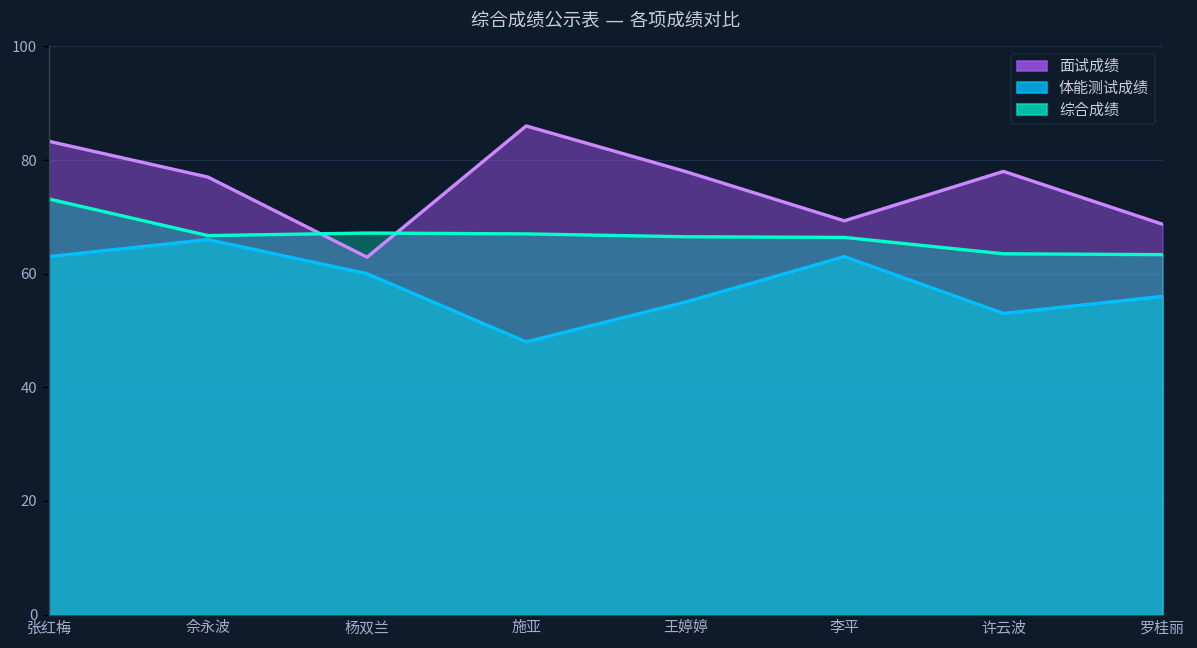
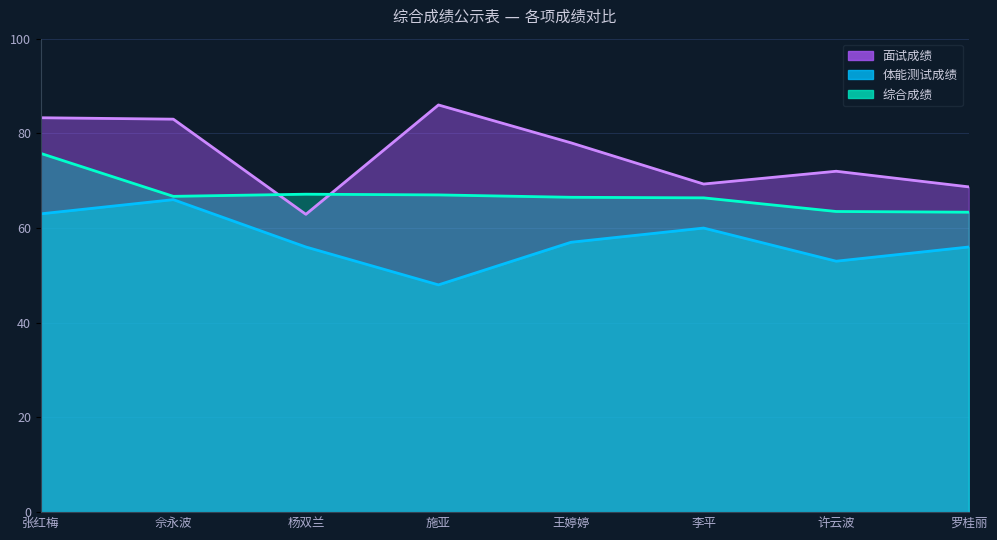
  {
    "面试成绩": {
      "张红梅": 83,
-     "佘永波": 77,
+     "佘永波": 83,
      "杨双兰": 63,
      "施亚": 86,
      "王婷婷": 78,
      "李平": 69,
-     "许云波": 78,
+     "许云波": 72,
      "罗桂丽": 69
    },
    "体能测试成绩": {
      "张红梅": 63,
      "佘永波": 66,
-     "杨双兰": 60,
+     "杨双兰": 56,
      "施亚": 48,
-     "王婷婷": 55,
-     "李平": 63,
+     "王婷婷": 57,
+     "李平": 60,
      "许云波": 53,
      "罗桂丽": 56
    },
    "综合成绩": {
-     "张红梅": 73,
+     "张红梅": 76,
      "佘永波": 67,
      "杨双兰": 67,
      "施亚": 67,
      "王婷婷": 67,
      "李平": 66,
      "许云波": 64,
      "罗桂丽": 63
    }
  }
